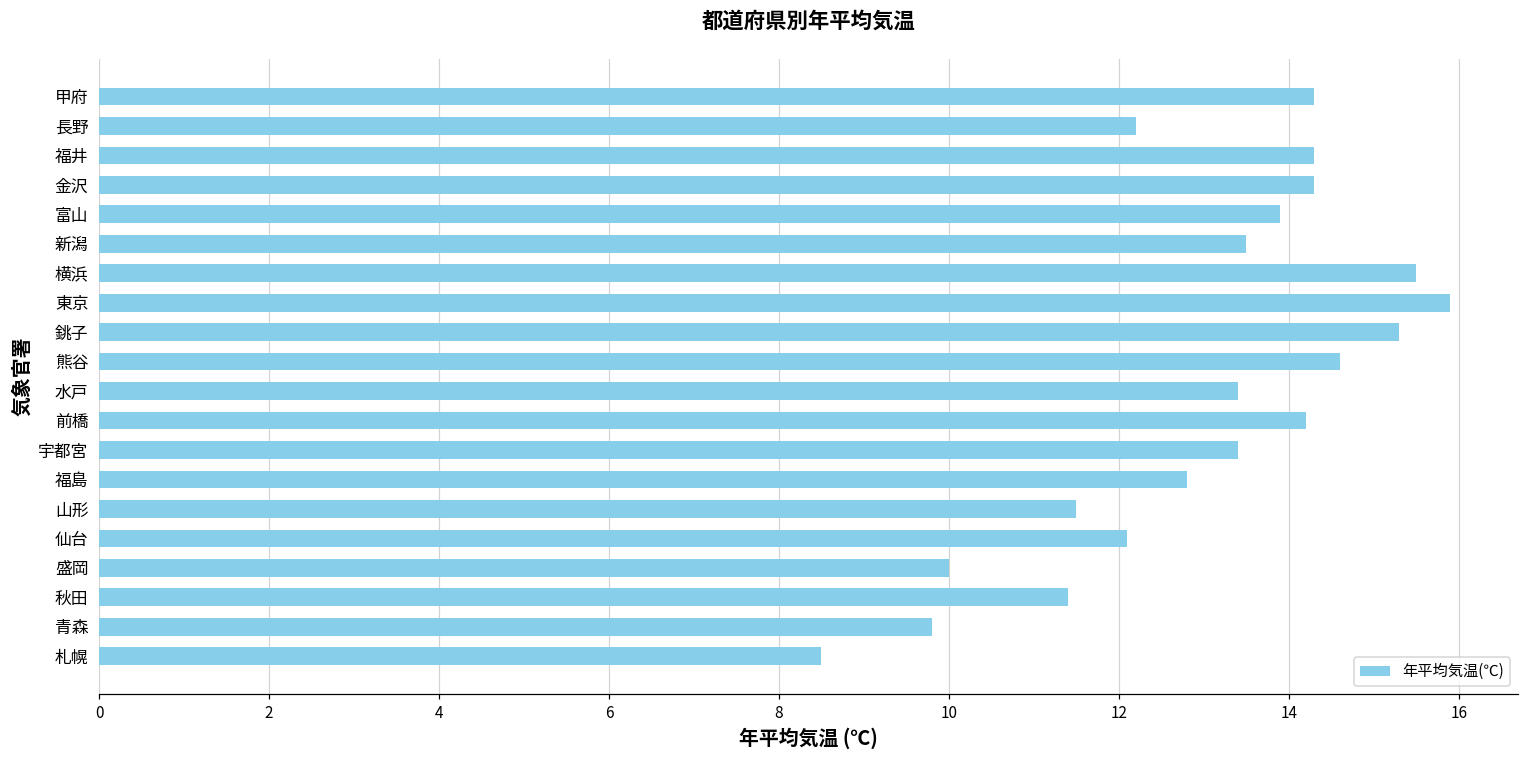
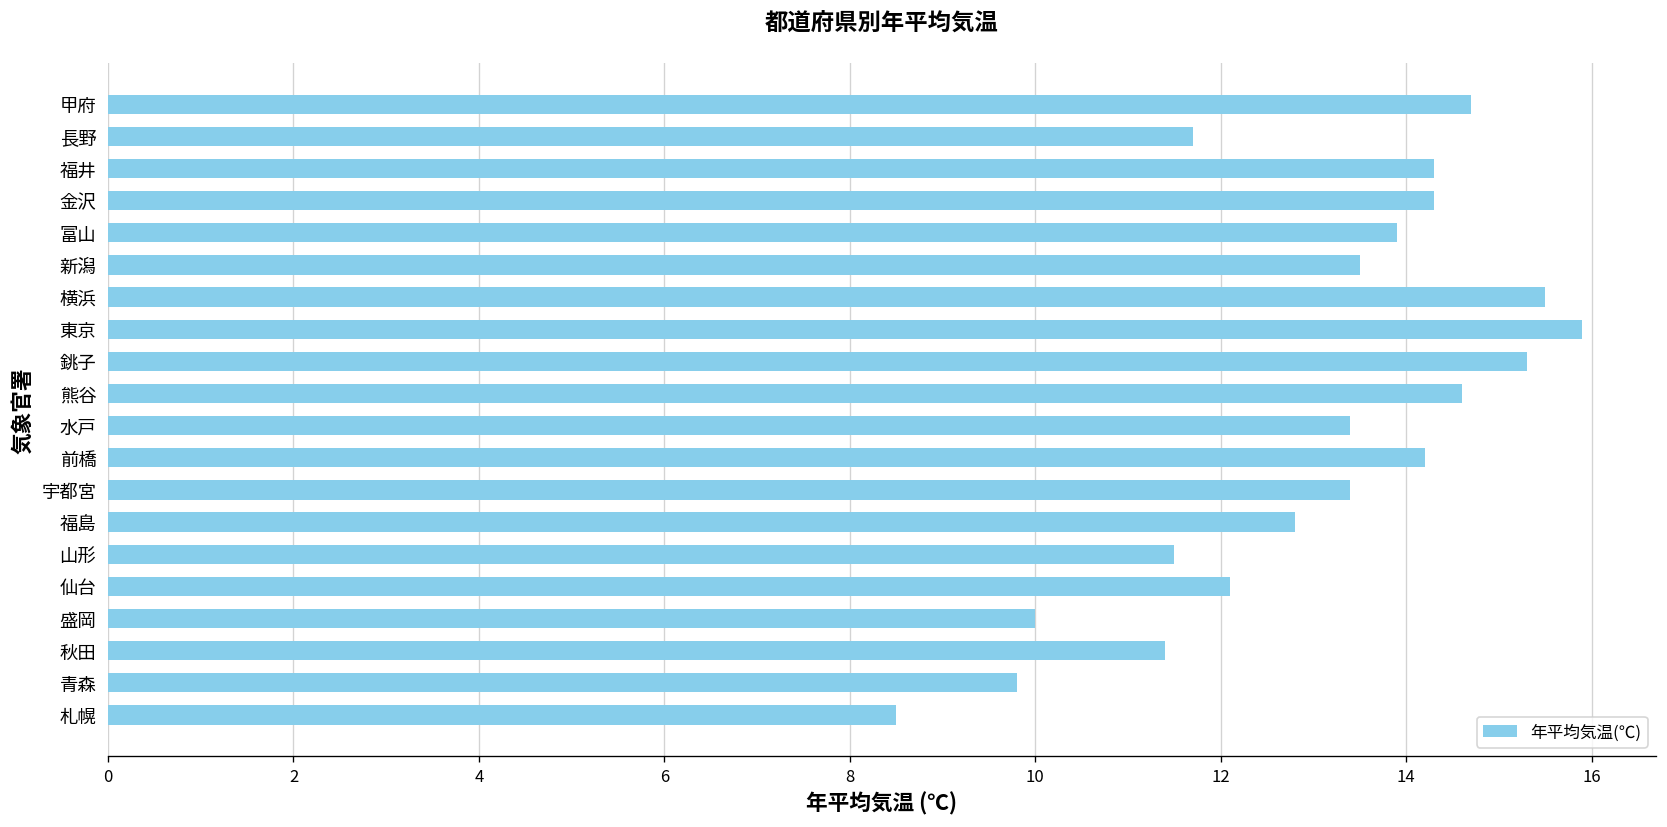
  {
-   "甲府": 14.3,
-   "長野": 12.2,
+   "甲府": 14.7,
+   "長野": 11.7,
    "福井": 14.3,
    "金沢": 14.3,
    "富山": 13.9,
    "新潟": 13.5,
    "横浜": 15.5,
    "東京": 15.9,
    "銚子": 15.3,
    "熊谷": 14.6,
    "水戸": 13.4,
    "前橋": 14.2,
    "宇都宮": 13.4,
    "福島": 12.8,
    "山形": 11.5,
    "仙台": 12.1,
    "盛岡": 10.0,
    "秋田": 11.4,
    "青森": 9.8,
    "札幌": 8.5
  }
